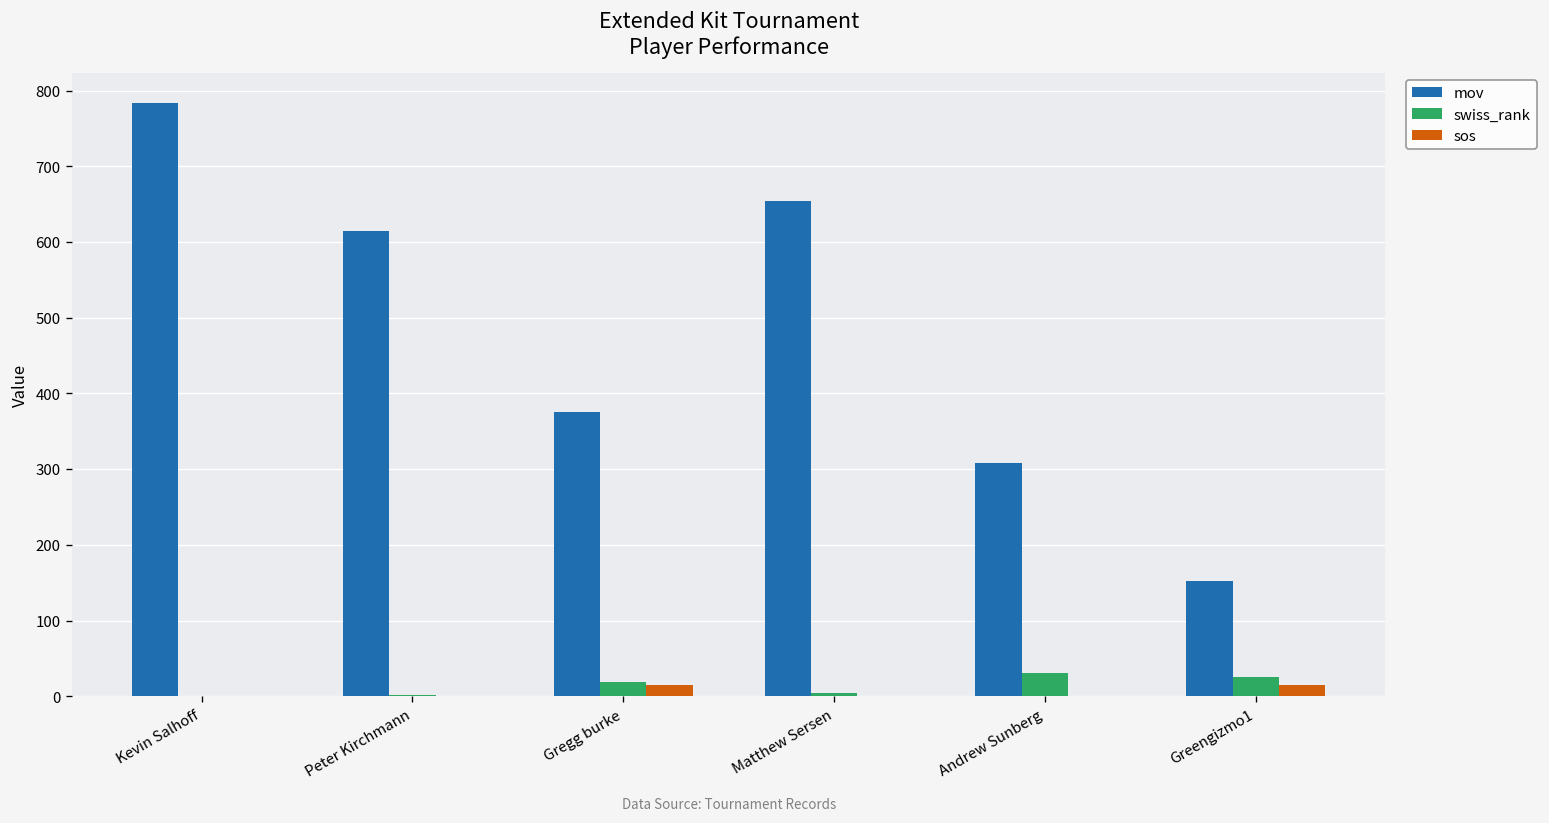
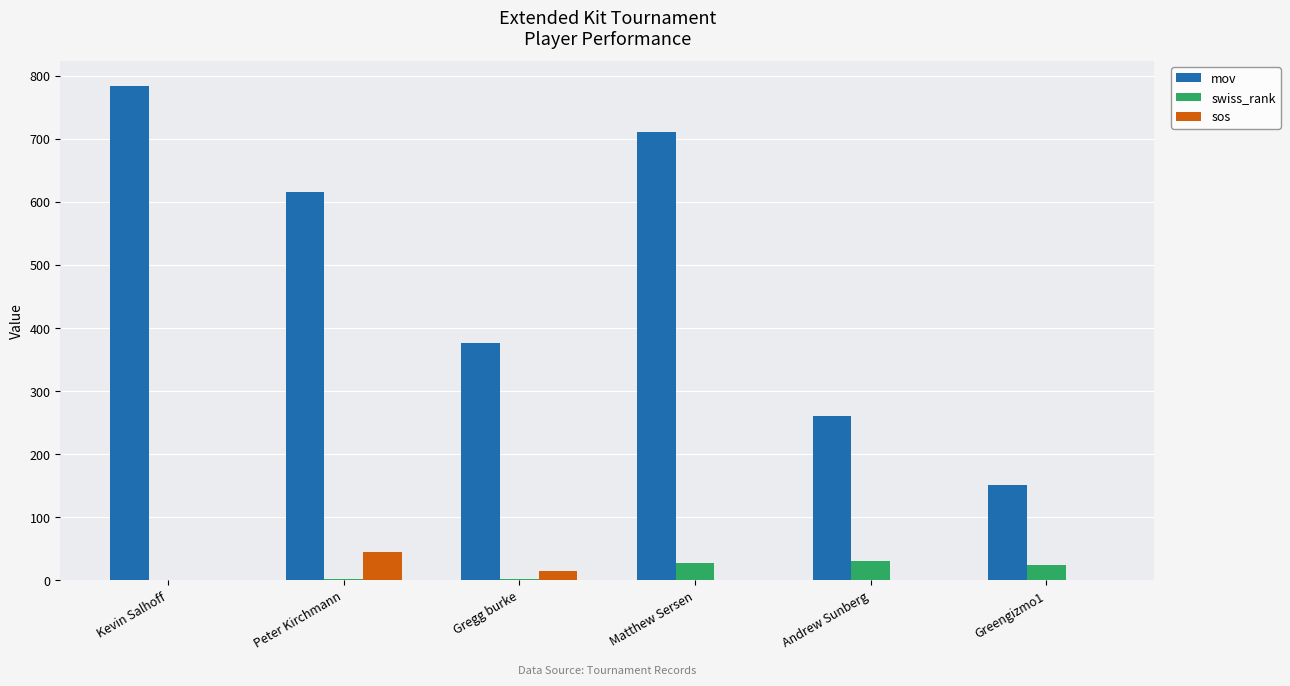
  {
    "mov": {
      "Kevin Salhoff": 780,
      "Peter Kirchmann": 620,
      "Gregg burke": 380,
-     "Matthew Sersen": 650,
-     "Andrew Sunberg": 310,
+     "Matthew Sersen": 710,
+     "Andrew Sunberg": 260,
      "Greengizmo1": 150
    },
    "swiss_rank": {
-     "Gregg burke": 20,
-     "Matthew Sersen": 0,
+     "Gregg burke": 0,
+     "Matthew Sersen": 30,
      "Andrew Sunberg": 30,
      "Greengizmo1": 30
    },
    "sos": {
-     "Peter Kirchmann": 0,
+     "Peter Kirchmann": 40,
      "Gregg burke": 20,
-     "Greengizmo1": 10
+     "Greengizmo1": 0
    }
  }
